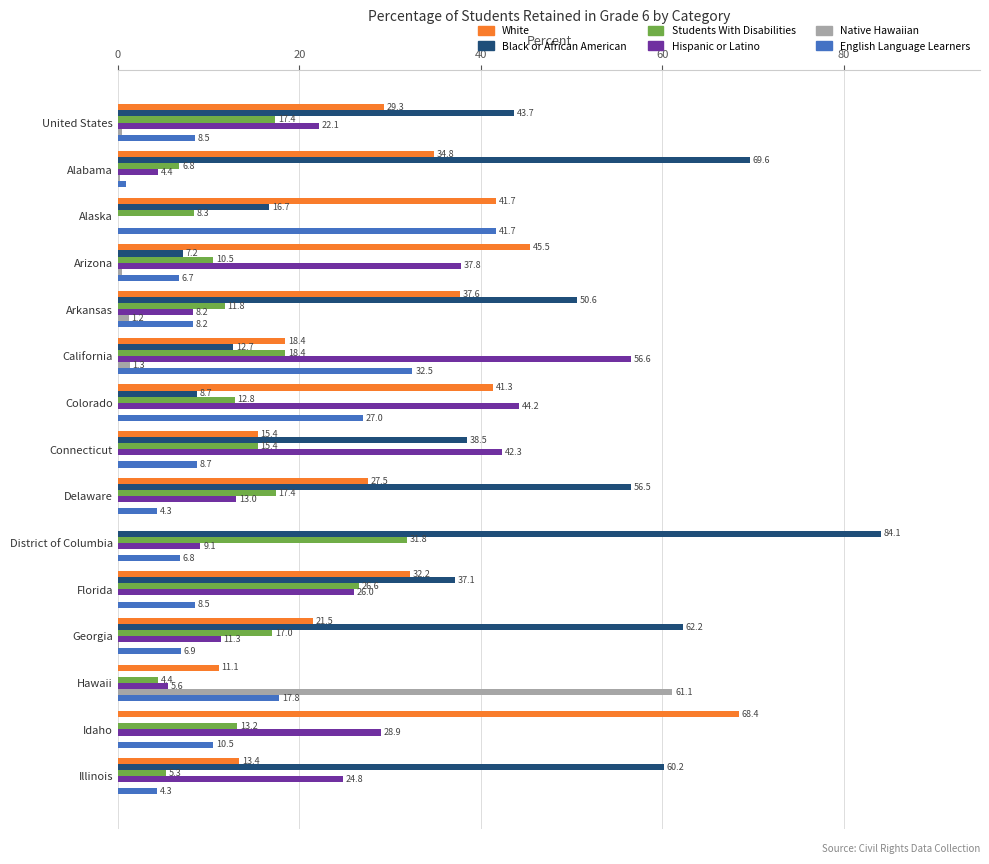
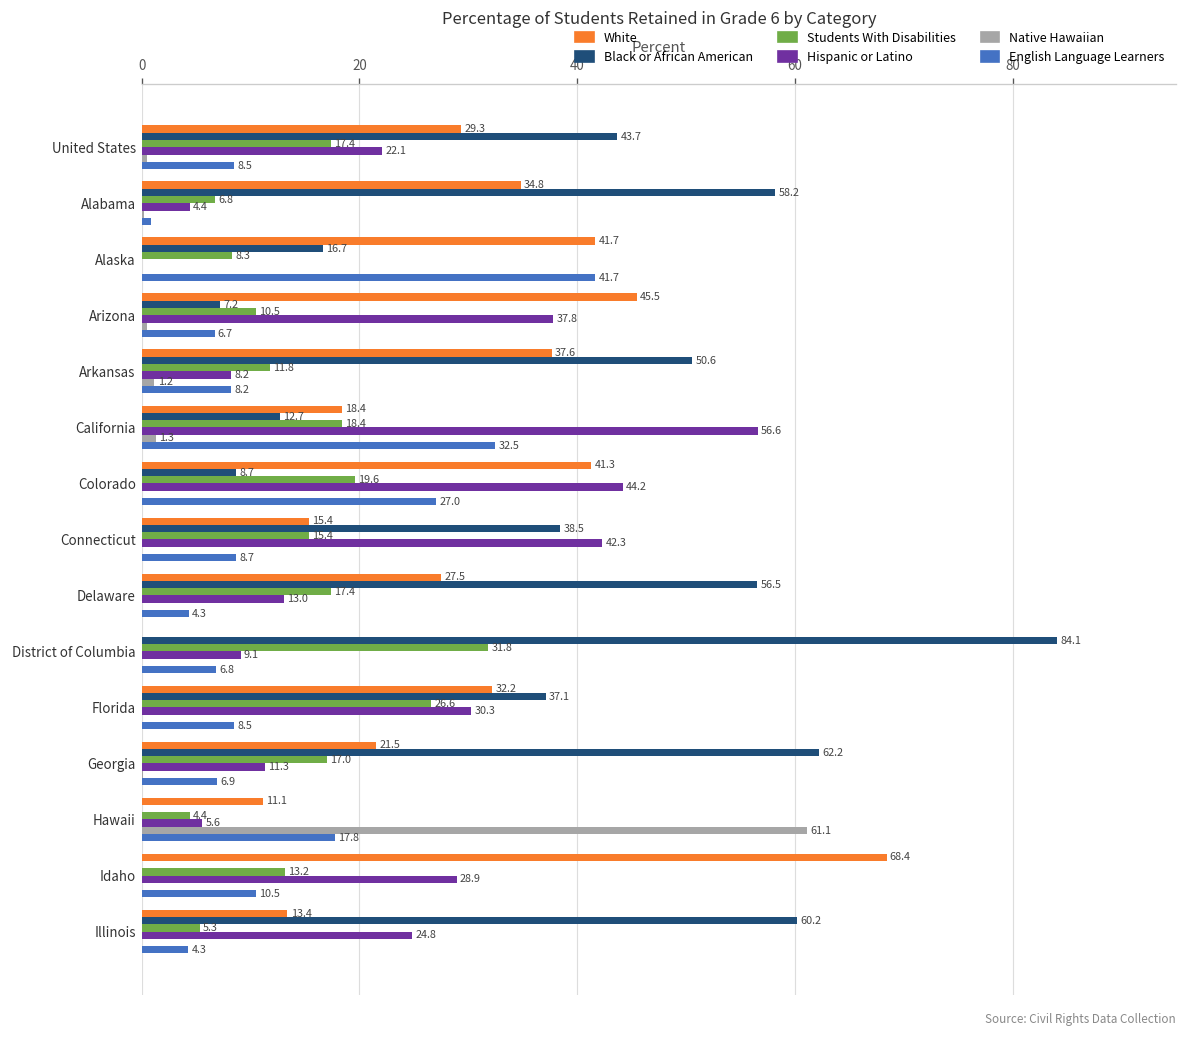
  {
    "White": {
      "United States": 29.3,
      "Alabama": 34.8,
      "Alaska": 41.7,
      "Arizona": 45.5,
      "Arkansas": 37.6,
      "California": 18.4,
      "Colorado": 41.3,
      "Connecticut": 15.4,
      "Delaware": 27.5,
      "Florida": 32.2,
      "Georgia": 21.5,
      "Hawaii": 11.1,
      "Idaho": 68.4,
      "Illinois": 13.4
    },
    "Black or African American": {
      "United States": 43.7,
-     "Alabama": 69.6,
+     "Alabama": 58.2,
      "Alaska": 16.7,
      "Arizona": 7.2,
      "Arkansas": 50.6,
      "California": 12.7,
      "Colorado": 8.7,
      "Connecticut": 38.5,
      "Delaware": 56.5,
      "District of Columbia": 84.1,
      "Florida": 37.1,
      "Georgia": 62.2,
      "Illinois": 60.2
    },
    "Students With Disabilities": {
      "United States": 17.4,
      "Alabama": 6.8,
      "Alaska": 8.3,
      "Arizona": 10.5,
      "Arkansas": 11.8,
      "California": 18.4,
-     "Colorado": 12.8,
+     "Colorado": 19.6,
      "Connecticut": 15.4,
      "Delaware": 17.4,
      "District of Columbia": 31.8,
      "Georgia": 17.0,
      "Hawaii": 4.4,
      "Idaho": 13.2,
      "Illinois": 5.3
    },
    "Hispanic or Latino": {
      "United States": 22.1,
      "Alabama": 4.4,
      "Arizona": 37.8,
      "Arkansas": 8.2,
      "California": 56.6,
      "Colorado": 44.2,
      "Connecticut": 42.3,
      "Delaware": 13.0,
      "District of Columbia": 9.1,
-     "Florida": 26.0,
+     "Florida": 30.3,
      "Georgia": 11.3,
      "Hawaii": 5.6,
      "Idaho": 28.9,
      "Illinois": 24.8
    },
    "Native Hawaiian": {
      "Arkansas": 1.2,
      "California": 1.3,
      "Hawaii": 61.1
    },
    "English Language Learners": {
      "United States": 8.5,
      "Alaska": 41.7,
      "Arizona": 6.7,
      "Arkansas": 8.2,
      "California": 32.5,
      "Colorado": 27.0,
      "Connecticut": 8.7,
      "Delaware": 4.3,
      "District of Columbia": 6.8,
      "Florida": 8.5,
      "Georgia": 6.9,
      "Hawaii": 17.8,
      "Idaho": 10.5,
      "Illinois": 4.3
    }
  }
